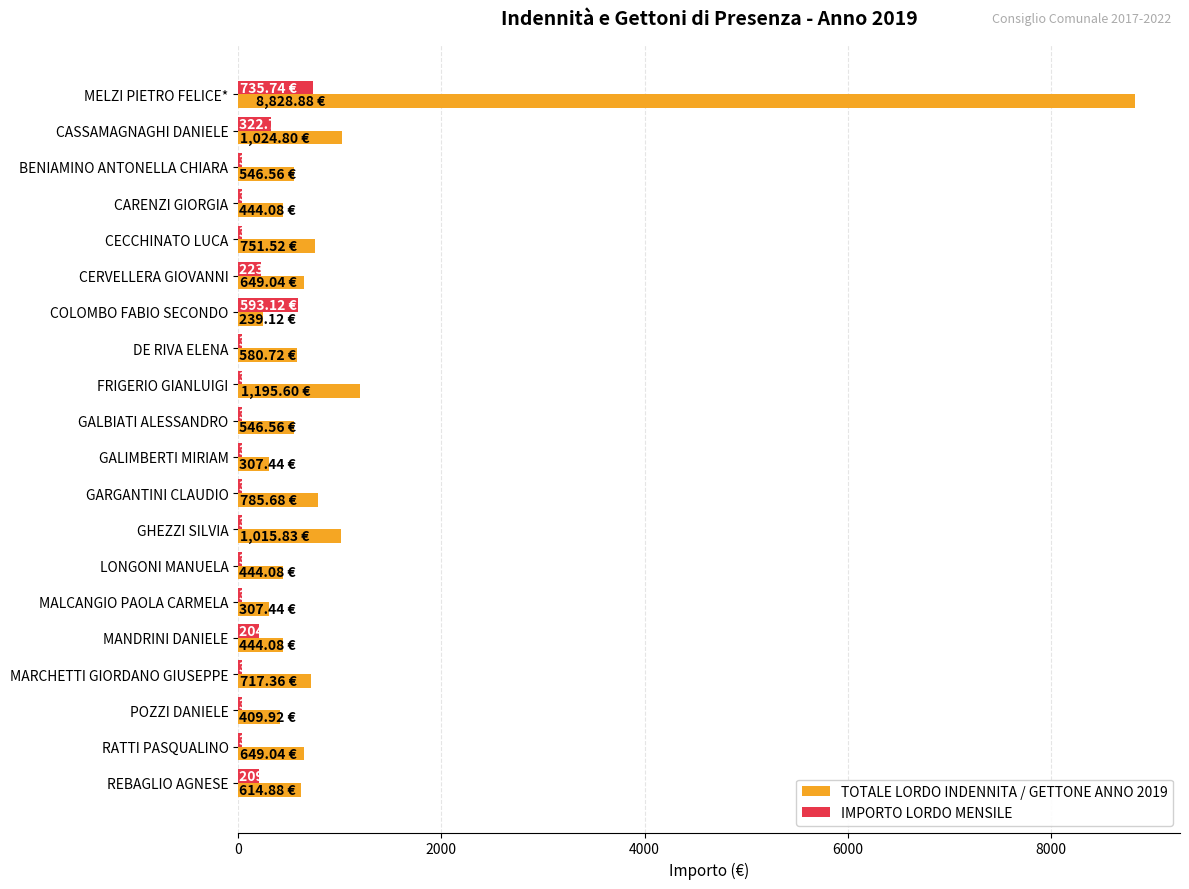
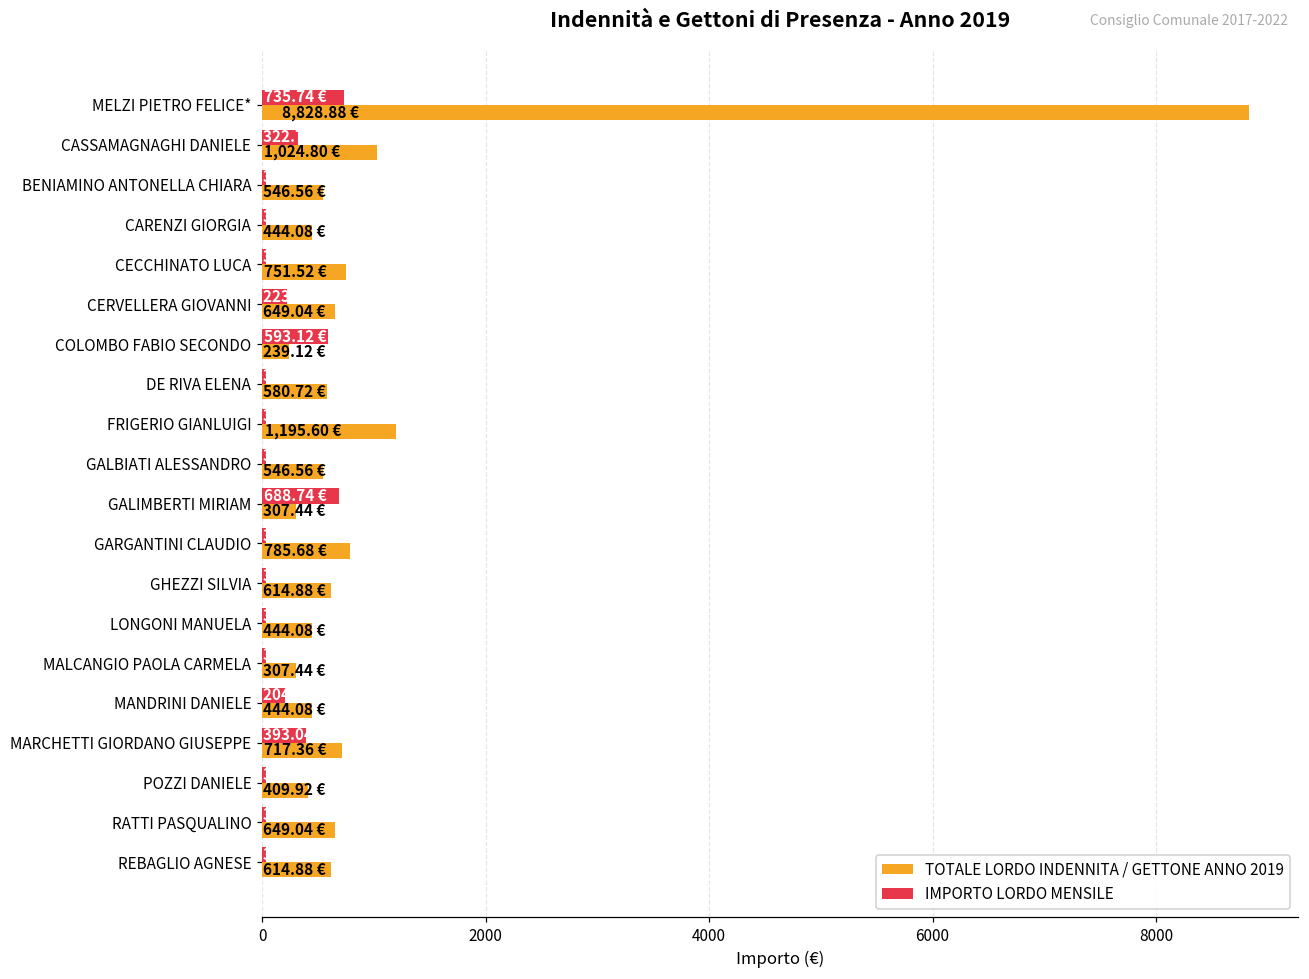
  {
    "TOTALE LORDO INDENNITA / GETTONE ANNO 2019": {
      "MELZI PIETRO FELICE*": "8,828.88",
      "CASSAMAGNAGHI DANIELE": "1,024.80",
      "BENIAMINO ANTONELLA CHIARA": "546.56",
      "CARENZI GIORGIA": "444.08",
      "CECCHINATO LUCA": "751.52",
      "CERVELLERA GIOVANNI": "649.04",
      "COLOMBO FABIO SECONDO": "239.12",
      "DE RIVA ELENA": "580.72",
      "FRIGERIO GIANLUIGI": "1,195.60",
      "GALBIATI ALESSANDRO": "546.56",
      "GALIMBERTI MIRIAM": "307.44",
      "GARGANTINI CLAUDIO": "785.68",
-     "GHEZZI SILVIA": "1,015.83",
+     "GHEZZI SILVIA": "614.88",
      "LONGONI MANUELA": "444.08",
      "MALCANGIO PAOLA CARMELA": "307.44",
      "MANDRINI DANIELE": "444.08",
      "MARCHETTI GIORDANO GIUSEPPE": "717.36",
      "POZZI DANIELE": "409.92",
      "RATTI PASQUALINO": "649.04",
      "REBAGLIO AGNESE": "614.88"
    },
    "IMPORTO LORDO MENSILE": {
      "CASSAMAGNAGHI DANIELE": "320",
      "BENIAMINO ANTONELLA CHIARA": "30",
      "CARENZI GIORGIA": "30",
      "CECCHINATO LUCA": "30",
      "CERVELLERA GIOVANNI": "220",
      "DE RIVA ELENA": "30",
      "FRIGERIO GIANLUIGI": "30",
      "GALBIATI ALESSANDRO": "30",
-     "GALIMBERTI MIRIAM": "30",
+     "GALIMBERTI MIRIAM": "690",
      "GARGANTINI CLAUDIO": "30",
      "GHEZZI SILVIA": "30",
      "LONGONI MANUELA": "30",
      "MALCANGIO PAOLA CARMELA": "30",
      "MANDRINI DANIELE": "200",
-     "MARCHETTI GIORDANO GIUSEPPE": "30",
+     "MARCHETTI GIORDANO GIUSEPPE": "390",
      "POZZI DANIELE": "30",
      "RATTI PASQUALINO": "30",
-     "REBAGLIO AGNESE": "210"
+     "REBAGLIO AGNESE": "30"
    }
  }
